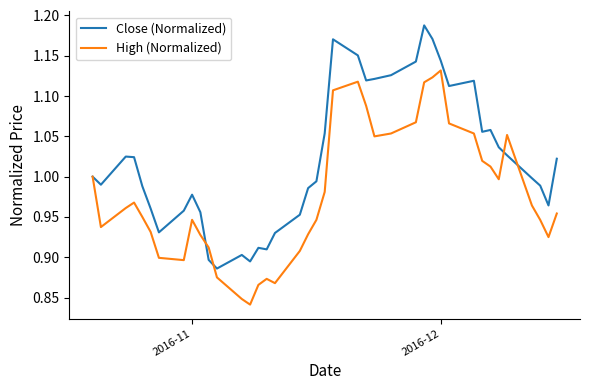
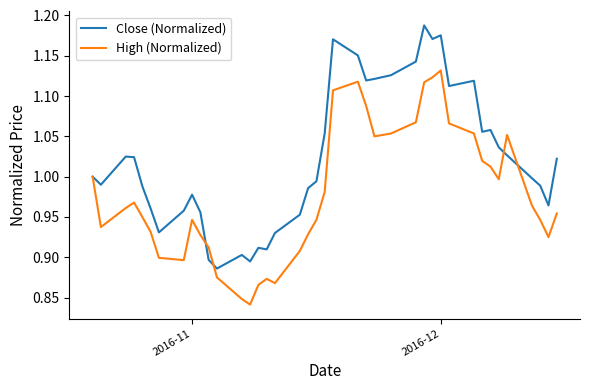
  {
    "Close (Normalized)": {
      "2016-11": 0.98,
-     "2016-12": 1.14
+     "2016-12": 1.18
    },
    "High (Normalized)": {
      "2016-11": 0.95,
      "2016-12": 1.13
    }
  }
